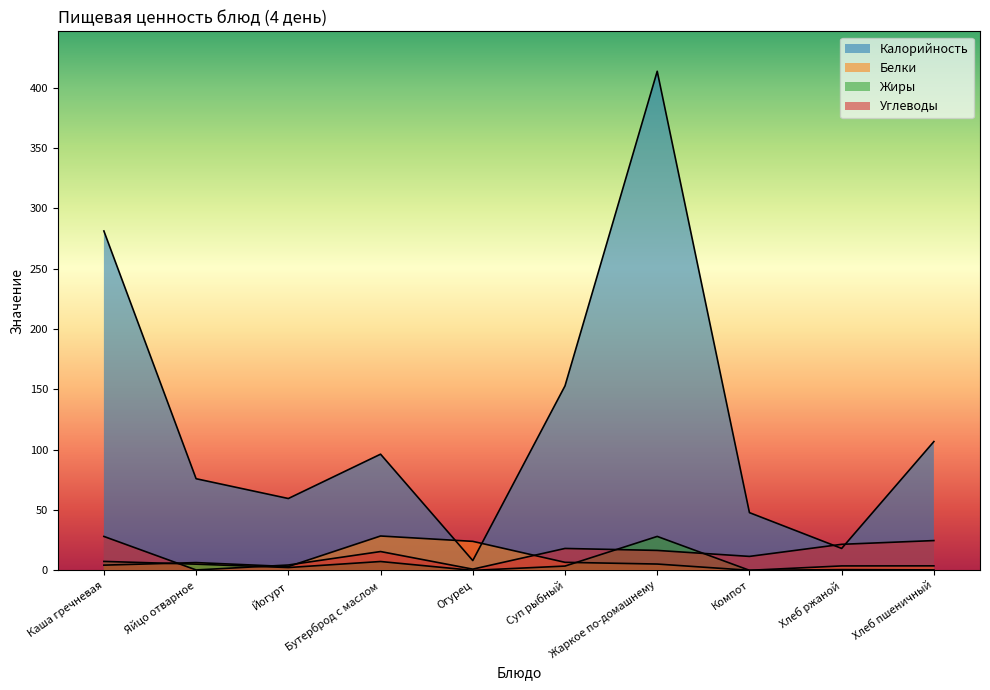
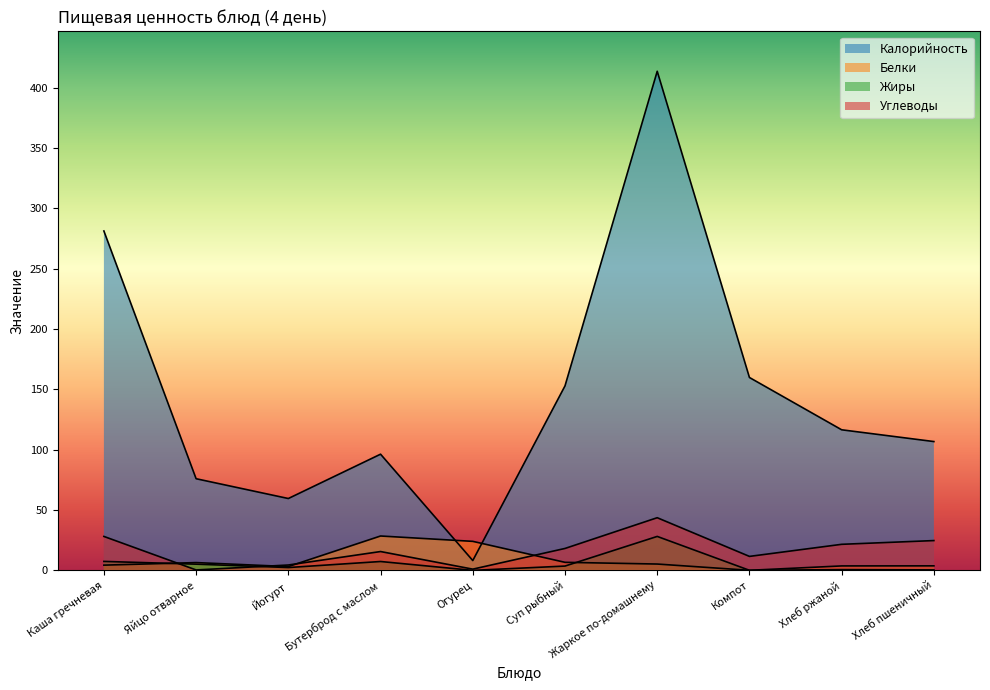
  {
    "Калорийность": {
      "Каша гречневая": 281,
      "Яйцо отварное": 76,
      "Йогурт": 60,
      "Бутерброд с маслом": 96,
      "Огурец": 8,
      "Суп рыбный": 153,
      "Жаркое по-домашнему": 414,
-     "Компот": 48,
-     "Хлеб ржаной": 18,
+     "Компот": 160,
+     "Хлеб ржаной": 117,
      "Хлеб пшеничный": 107
    },
    "Белки": {
      "Каша гречневая": 4,
      "Бутерброд с маслом": 29,
      "Огурец": 24,
      "Суп рыбный": 7,
      "Жаркое по-домашнему": 5,
      "Хлеб ржаной": 4,
      "Хлеб пшеничный": 4
    },
    "Жиры": {
      "Каша гречневая": 7,
      "Бутерброд с маслом": 7,
      "Суп рыбный": 4,
      "Жаркое по-домашнему": 28,
      "Хлеб ржаной": 1,
      "Хлеб пшеничный": 0
    },
    "Углеводы": {
      "Каша гречневая": 28,
      "Яйцо отварное": 0,
      "Бутерброд с маслом": 16,
      "Суп рыбный": 18,
-     "Жаркое по-домашнему": 17,
+     "Жаркое по-домашнему": 44,
      "Компот": 12,
      "Хлеб ржаной": 22,
      "Хлеб пшеничный": 25
    }
  }
